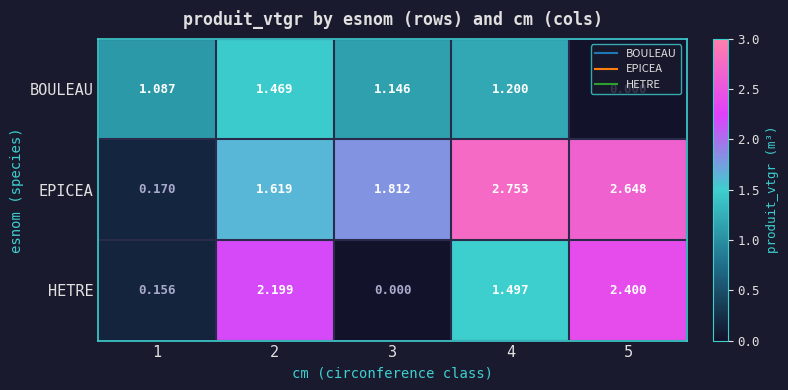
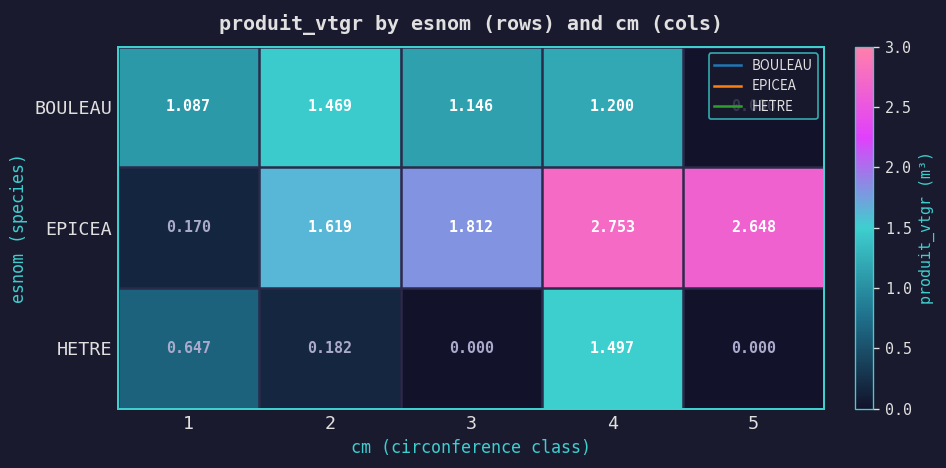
  {
    "BOULEAU": {
      "1": 1.087,
      "2": 1.469,
      "3": 1.146,
      "4": 1.200
    },
    "EPICEA": {
      "1": 0.170,
      "2": 1.619,
      "3": 1.812,
      "4": 2.753,
      "5": 2.648
    },
    "HETRE": {
-     "1": 0.156,
-     "2": 2.199,
+     "1": 0.647,
+     "2": 0.182,
      "3": 0.000,
      "4": 1.497,
-     "5": 2.400
+     "5": 0.000
    }
  }
